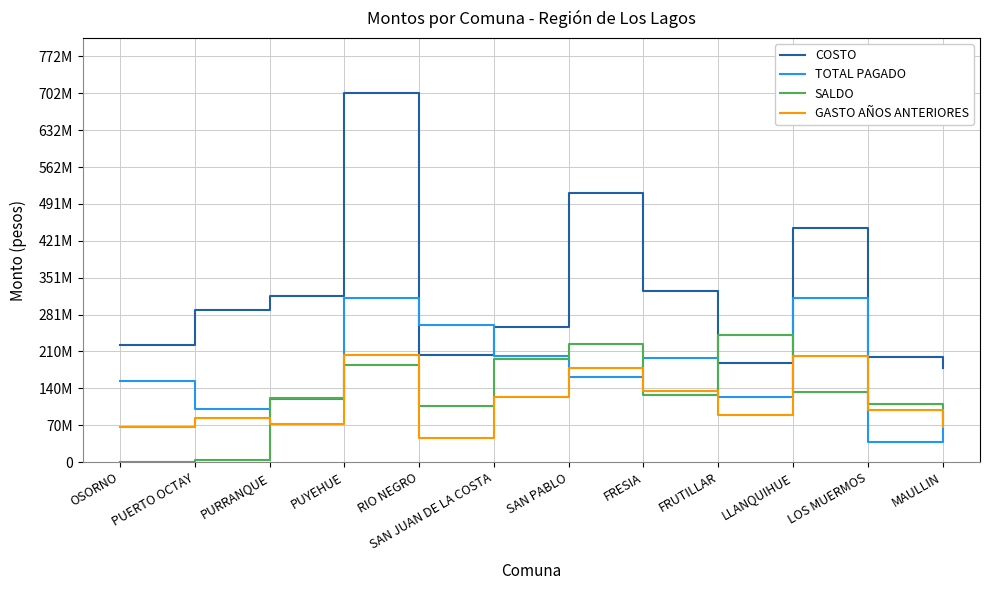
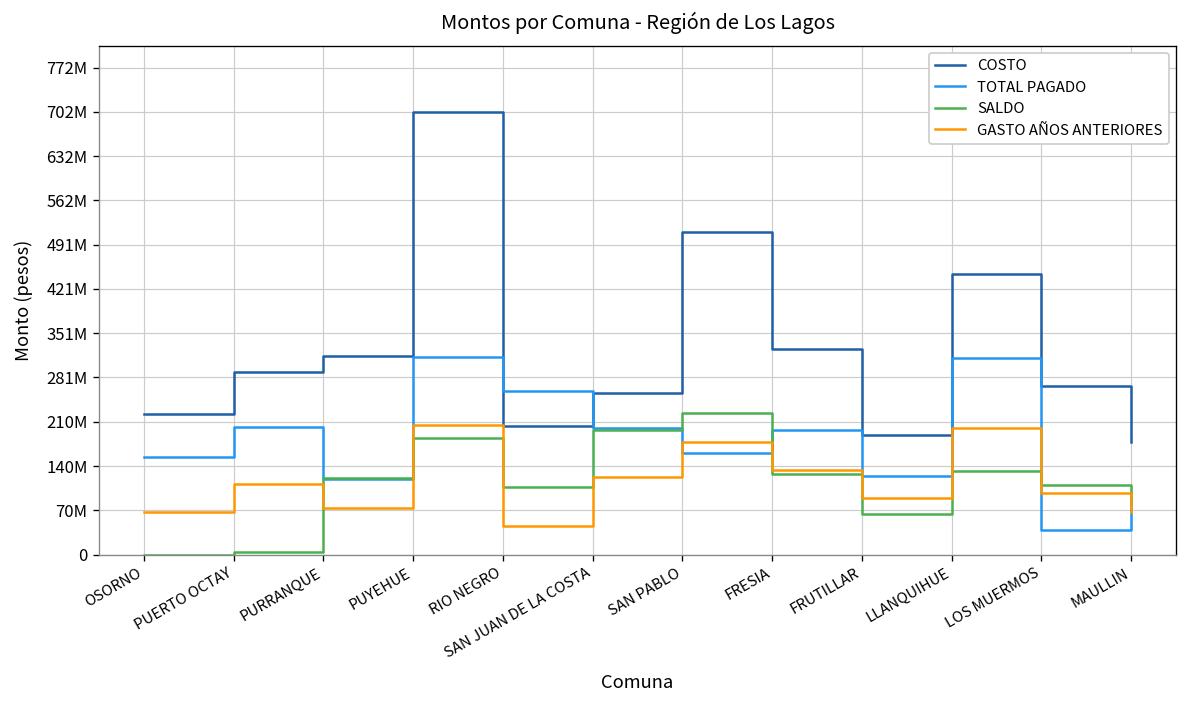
  {
    "COSTO": {
      "OSORNO": 220000000,
      "PUERTO OCTAY": 290000000,
      "PURRANQUE": 320000000,
      "PUYEHUE": 700000000,
      "RIO NEGRO": 200000000,
      "SAN JUAN DE LA COSTA": 260000000,
      "SAN PABLO": 510000000,
      "FRESIA": 330000000,
      "FRUTILLAR": 190000000,
      "LLANQUIHUE": 450000000,
-     "LOS MUERMOS": 200000000,
+     "LOS MUERMOS": 270000000,
      "MAULLIN": 180000000
    },
    "TOTAL PAGADO": {
      "OSORNO": 160000000,
-     "PUERTO OCTAY": 100000000,
+     "PUERTO OCTAY": 200000000,
      "PUYEHUE": 310000000,
      "RIO NEGRO": 260000000,
      "SAN PABLO": 160000000,
      "FRESIA": 200000000,
      "FRUTILLAR": 120000000,
      "LLANQUIHUE": 310000000,
      "LOS MUERMOS": 40000000,
      "MAULLIN": 100000000
    },
    "SALDO": {
      "OSORNO": 0,
      "PUERTO OCTAY": 0,
      "PUYEHUE": 180000000,
      "RIO NEGRO": 110000000,
      "SAN PABLO": 220000000,
      "FRESIA": 130000000,
-     "FRUTILLAR": 240000000,
+     "FRUTILLAR": 60000000,
      "LLANQUIHUE": 130000000,
      "LOS MUERMOS": 110000000,
      "MAULLIN": 80000000
    },
    "GASTO AÑOS ANTERIORES": {
      "OSORNO": 70000000,
-     "PUERTO OCTAY": 80000000,
+     "PUERTO OCTAY": 110000000,
      "PURRANQUE": 70000000,
      "PUYEHUE": 200000000,
      "RIO NEGRO": 50000000,
      "SAN JUAN DE LA COSTA": 120000000,
      "SAN PABLO": 180000000,
      "FRESIA": 130000000,
      "FRUTILLAR": 90000000,
      "LLANQUIHUE": 200000000,
      "LOS MUERMOS": 100000000,
      "MAULLIN": 70000000
    }
  }
